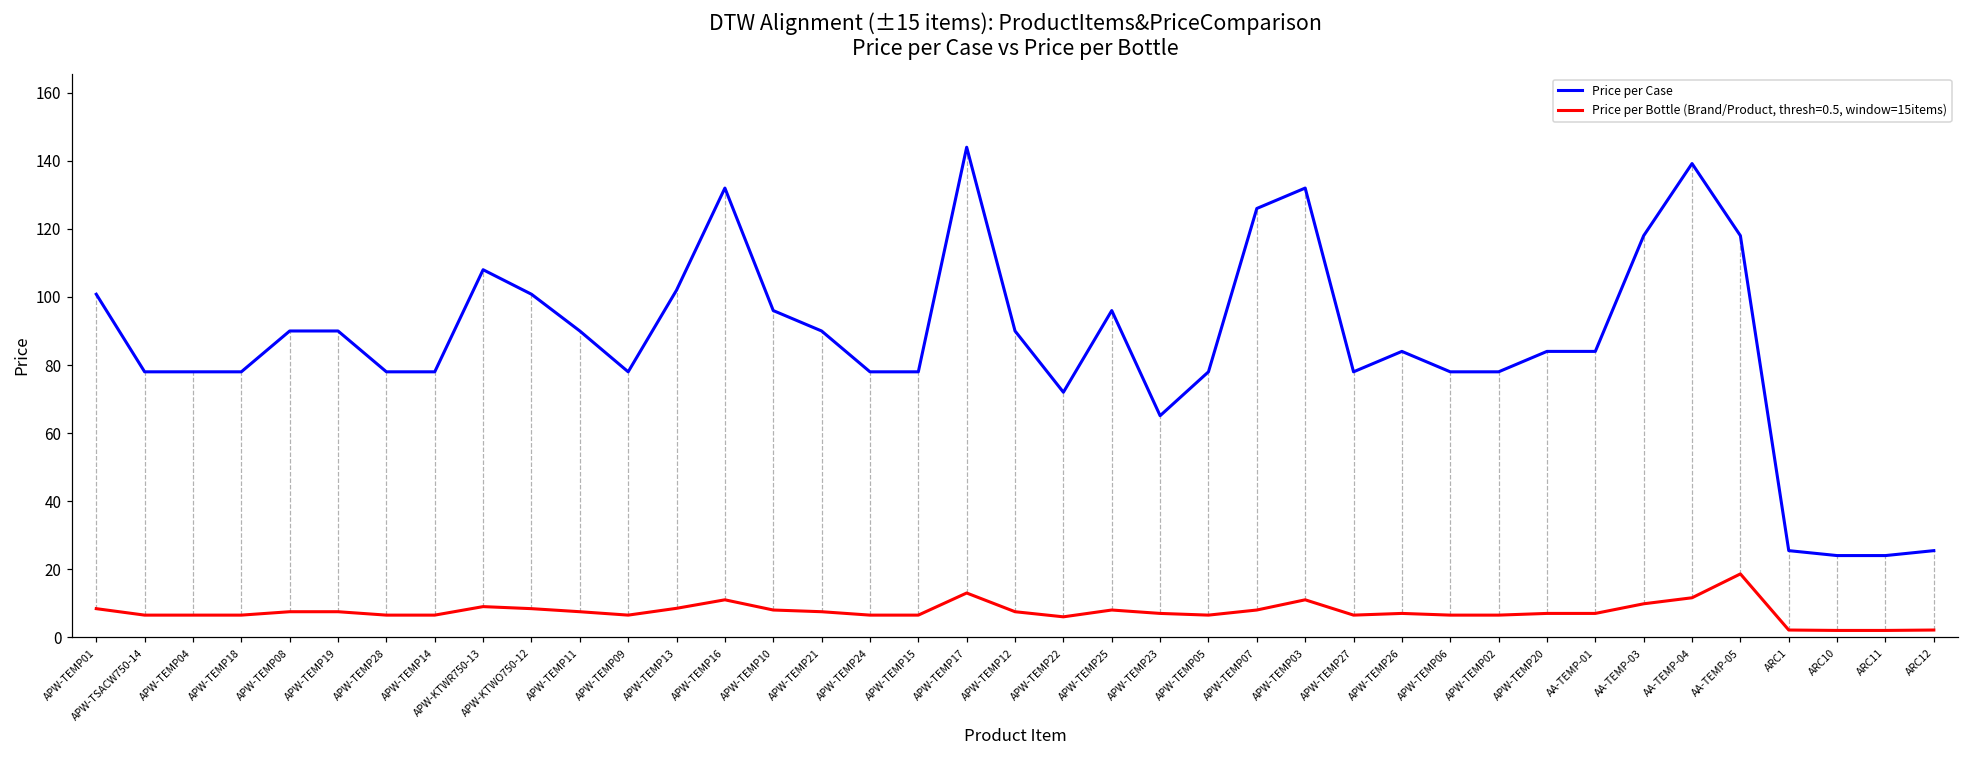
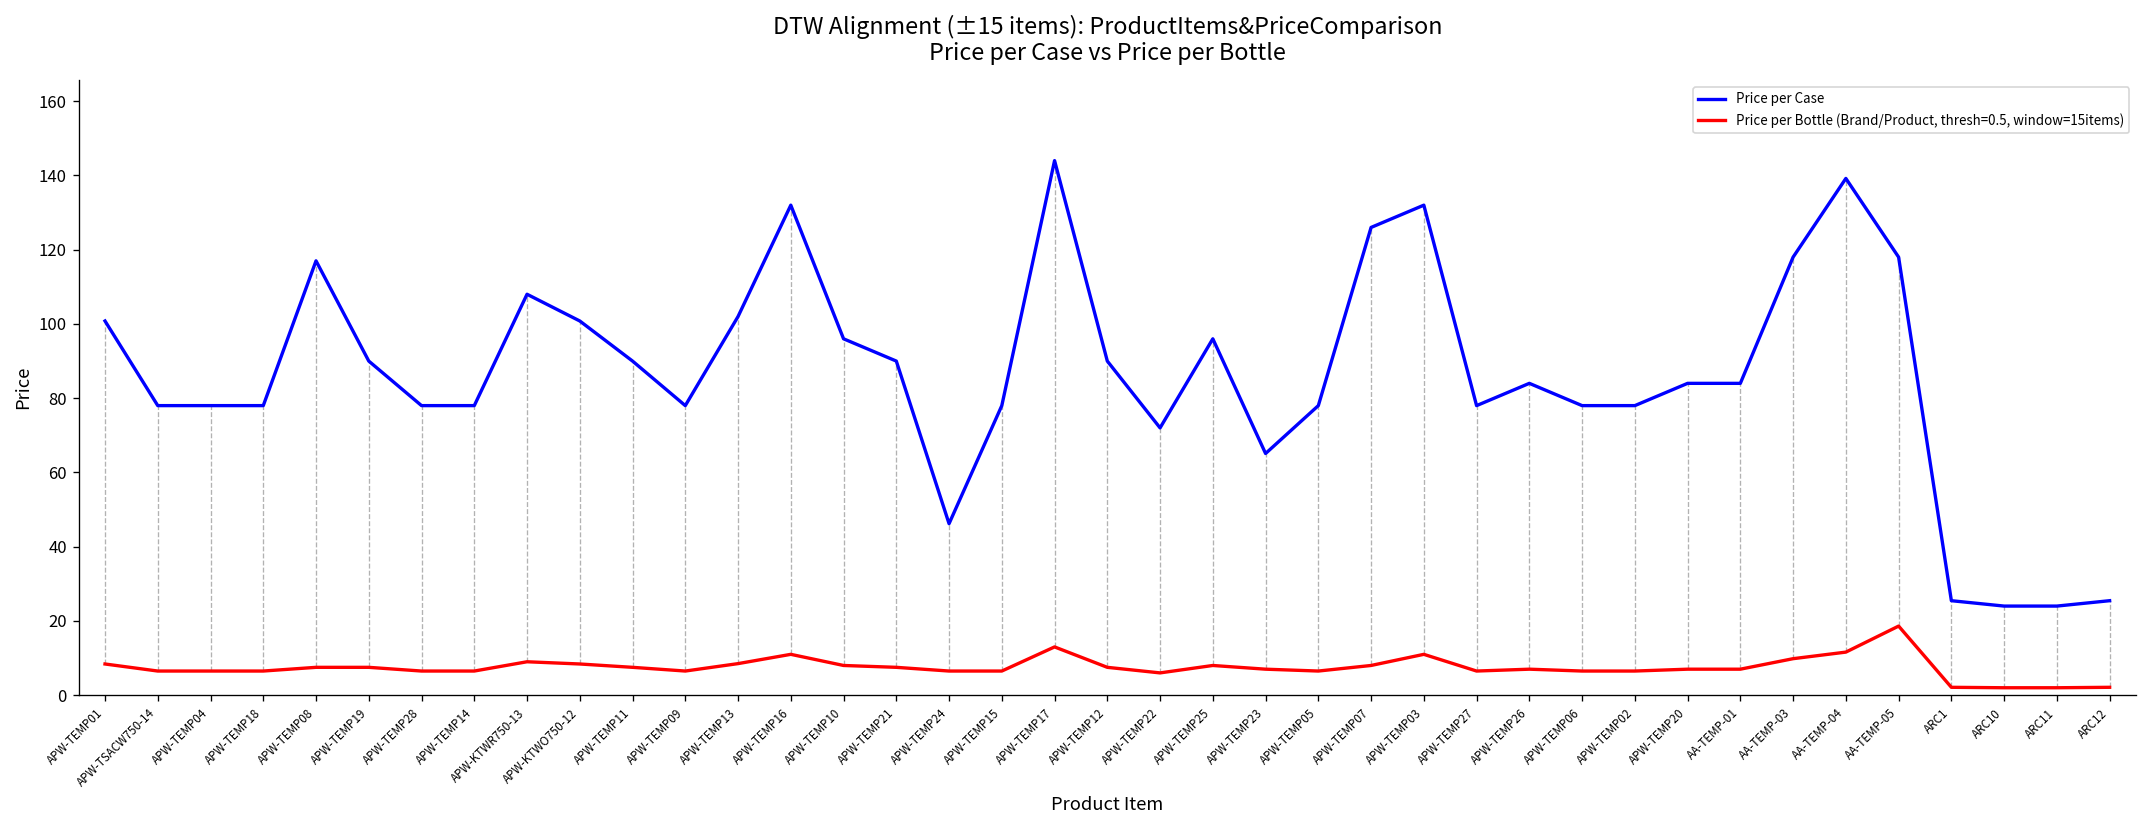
  {
    "Price per Case": {
-     "APW-TEMP08": 90,
-     "APW-TEMP24": 78
+     "APW-TEMP08": 117,
+     "APW-TEMP24": 46
    }
  }
